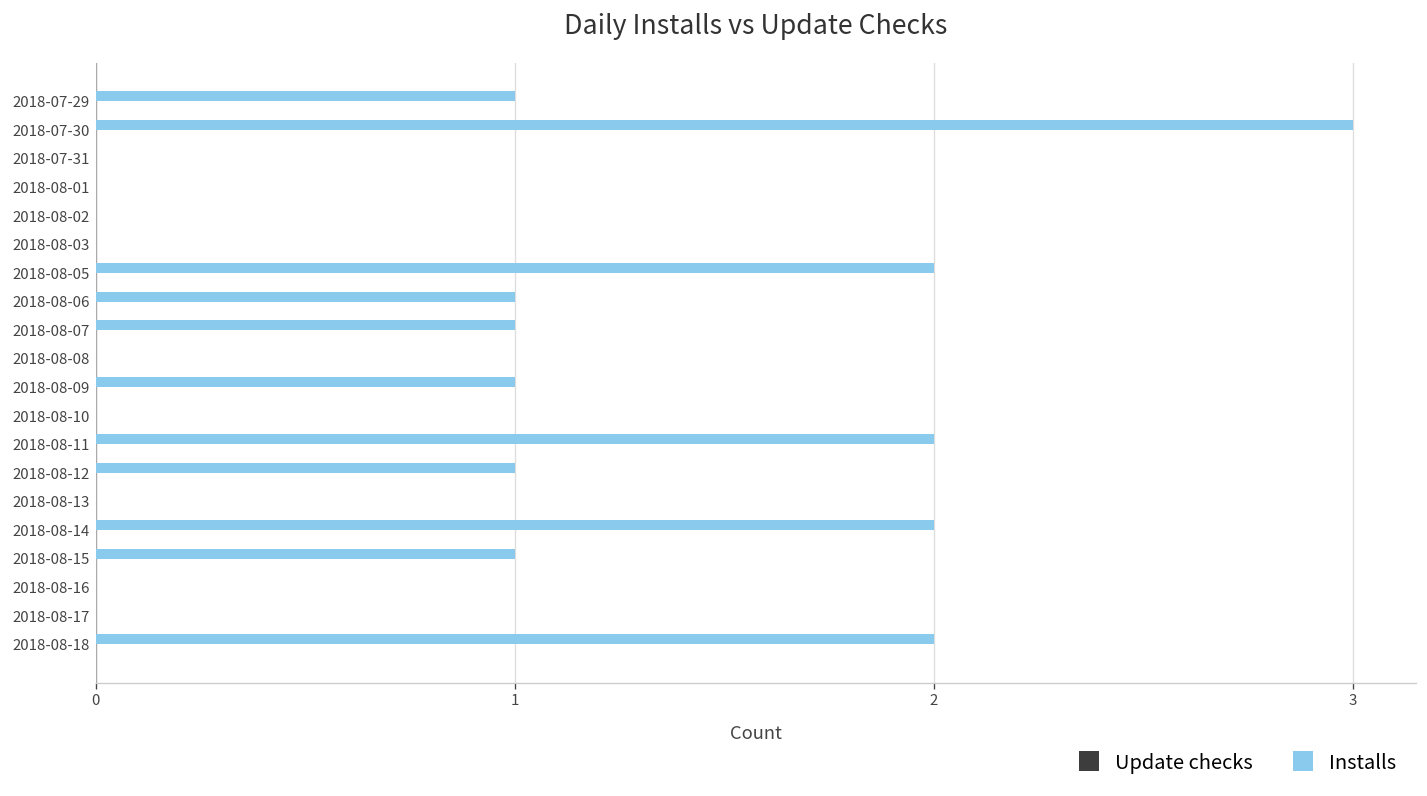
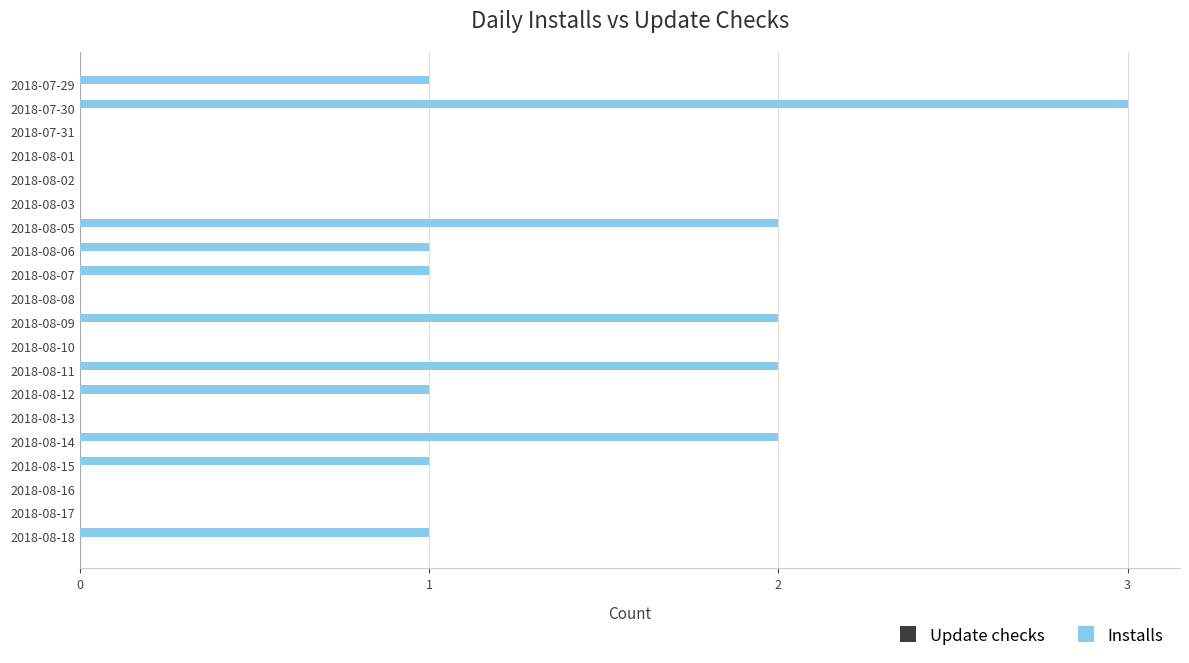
  {
    "Update checks": {
      "2018-07-29": 0,
      "2018-07-30": 0,
      "2018-07-31": 0,
      "2018-08-01": 0,
      "2018-08-02": 0,
      "2018-08-03": 0,
      "2018-08-05": 0,
      "2018-08-06": 0,
      "2018-08-07": 0,
      "2018-08-08": 0,
      "2018-08-09": 0,
      "2018-08-10": 0,
      "2018-08-11": 0,
      "2018-08-12": 0,
      "2018-08-13": 0,
      "2018-08-14": 0,
      "2018-08-15": 0,
      "2018-08-16": 0,
      "2018-08-17": 0,
      "2018-08-18": 0
    },
    "Installs": {
      "2018-07-29": 1,
      "2018-07-30": 3,
      "2018-07-31": 0,
      "2018-08-01": 0,
      "2018-08-02": 0,
      "2018-08-03": 0,
      "2018-08-05": 2,
      "2018-08-06": 1,
      "2018-08-07": 1,
      "2018-08-08": 0,
-     "2018-08-09": 1,
+     "2018-08-09": 2,
      "2018-08-10": 0,
      "2018-08-11": 2,
      "2018-08-12": 1,
      "2018-08-13": 0,
      "2018-08-14": 2,
      "2018-08-15": 1,
      "2018-08-16": 0,
      "2018-08-17": 0,
-     "2018-08-18": 2
+     "2018-08-18": 1
    }
  }
